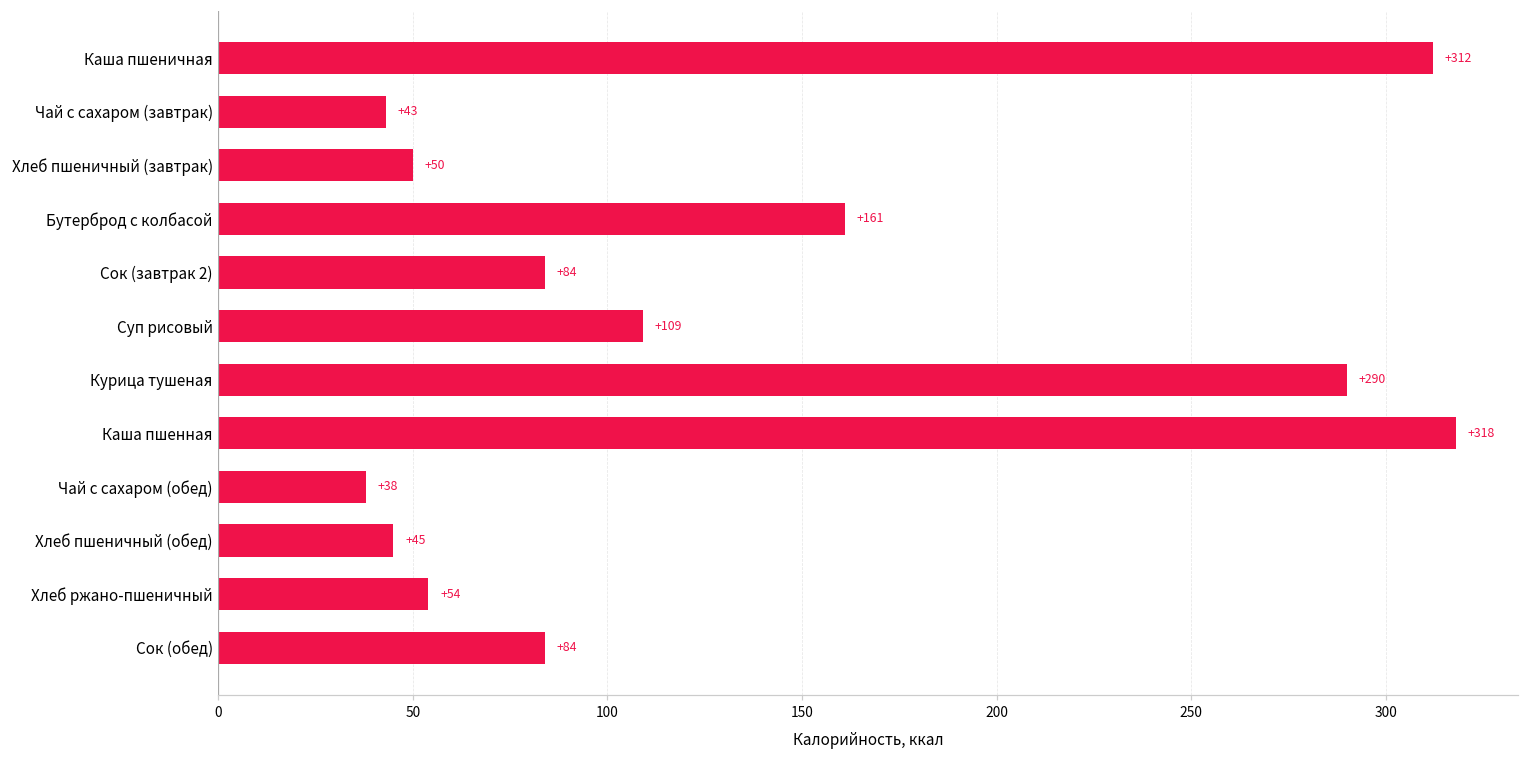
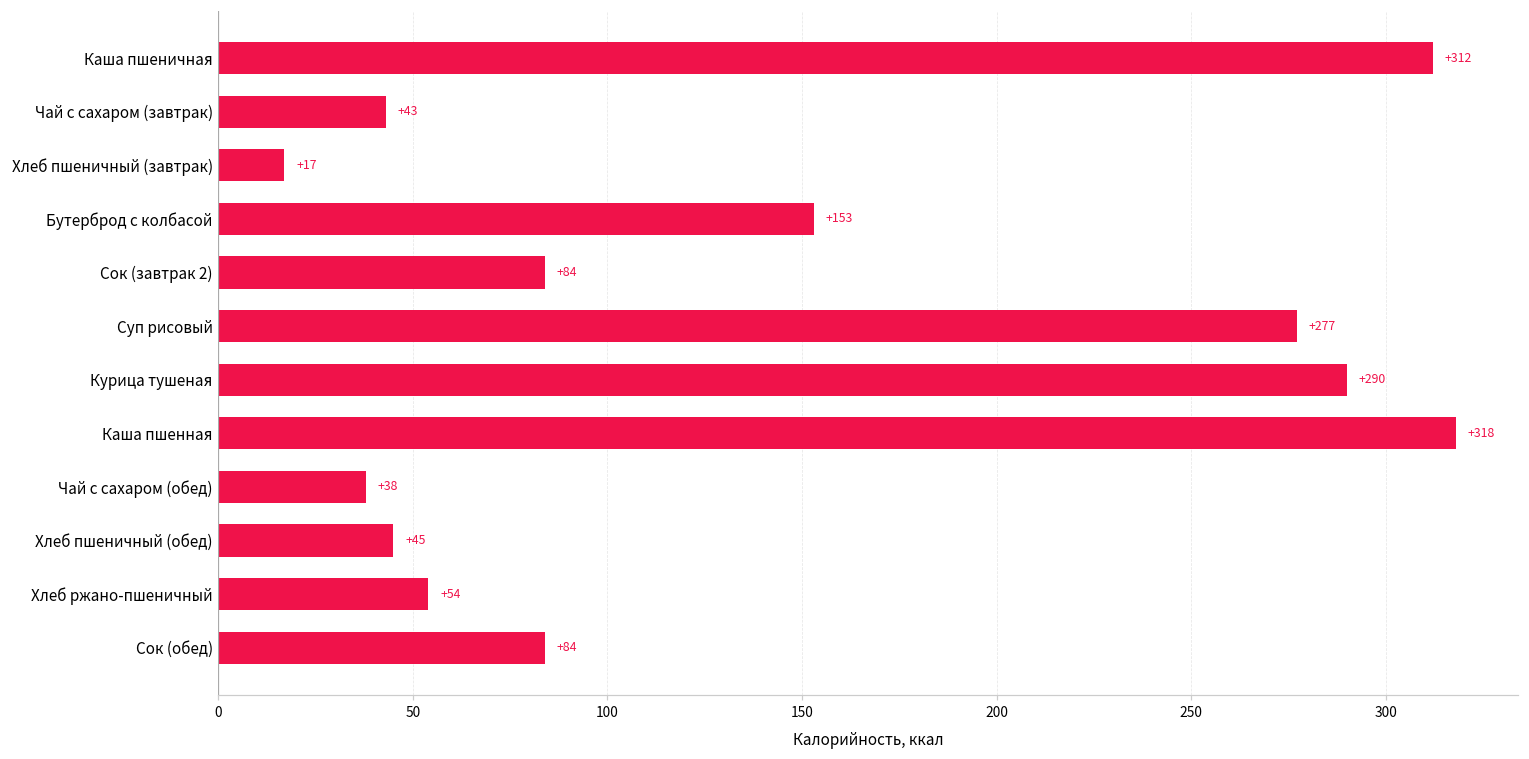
  {
    "Каша пшеничная": "+312",
    "Чай с сахаром (завтрак)": "+43",
-   "Хлеб пшеничный (завтрак)": "+50",
-   "Бутерброд с колбасой": "+161",
+   "Хлеб пшеничный (завтрак)": "+17",
+   "Бутерброд с колбасой": "+153",
    "Сок (завтрак 2)": "+84",
-   "Суп рисовый": "+109",
+   "Суп рисовый": "+277",
    "Курица тушеная": "+290",
    "Каша пшенная": "+318",
    "Чай с сахаром (обед)": "+38",
    "Хлеб пшеничный (обед)": "+45",
    "Хлеб ржано-пшеничный": "+54",
    "Сок (обед)": "+84"
  }
